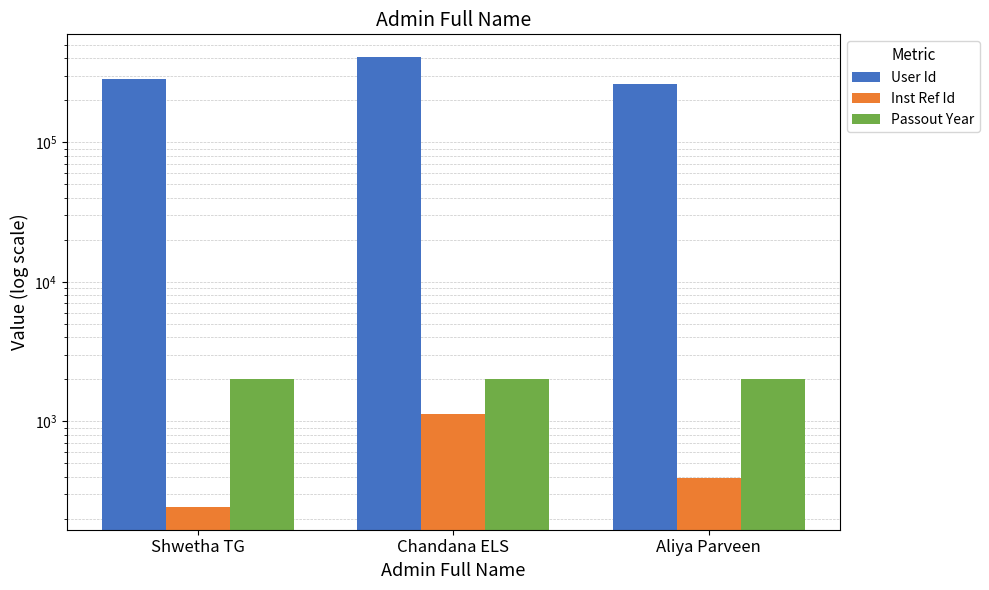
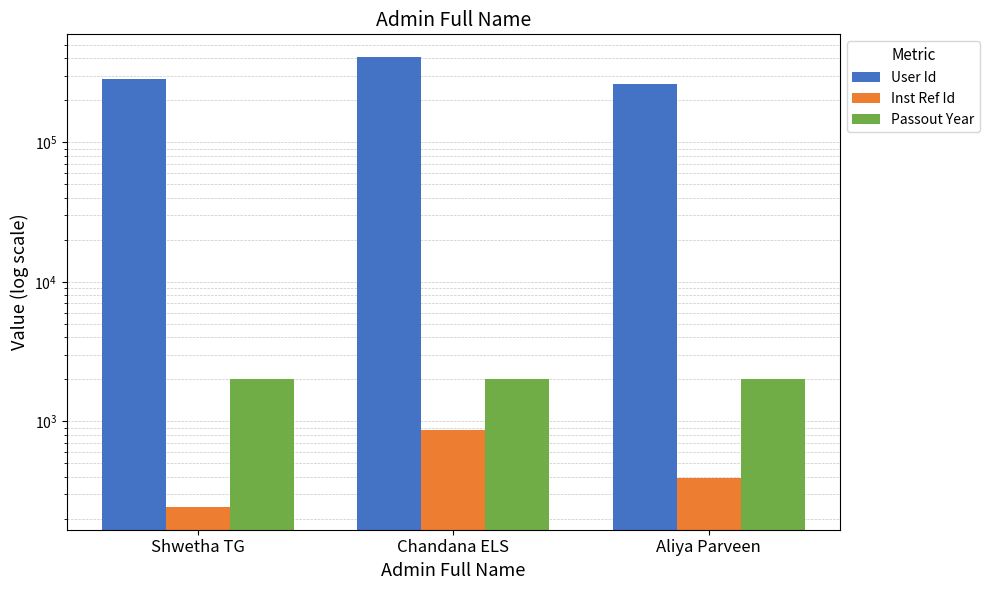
  {
    "User Id": {
      "Shwetha TG": 280000,
      "Chandana ELS": 410000,
      "Aliya Parveen": 260000
    },
    "Inst Ref Id": {
      "Shwetha TG": 240,
-     "Chandana ELS": 1100,
+     "Chandana ELS": 900,
      "Aliya Parveen": 390
    },
    "Passout Year": {
      "Shwetha TG": 2000,
      "Chandana ELS": 2000,
      "Aliya Parveen": 2000
    }
  }
